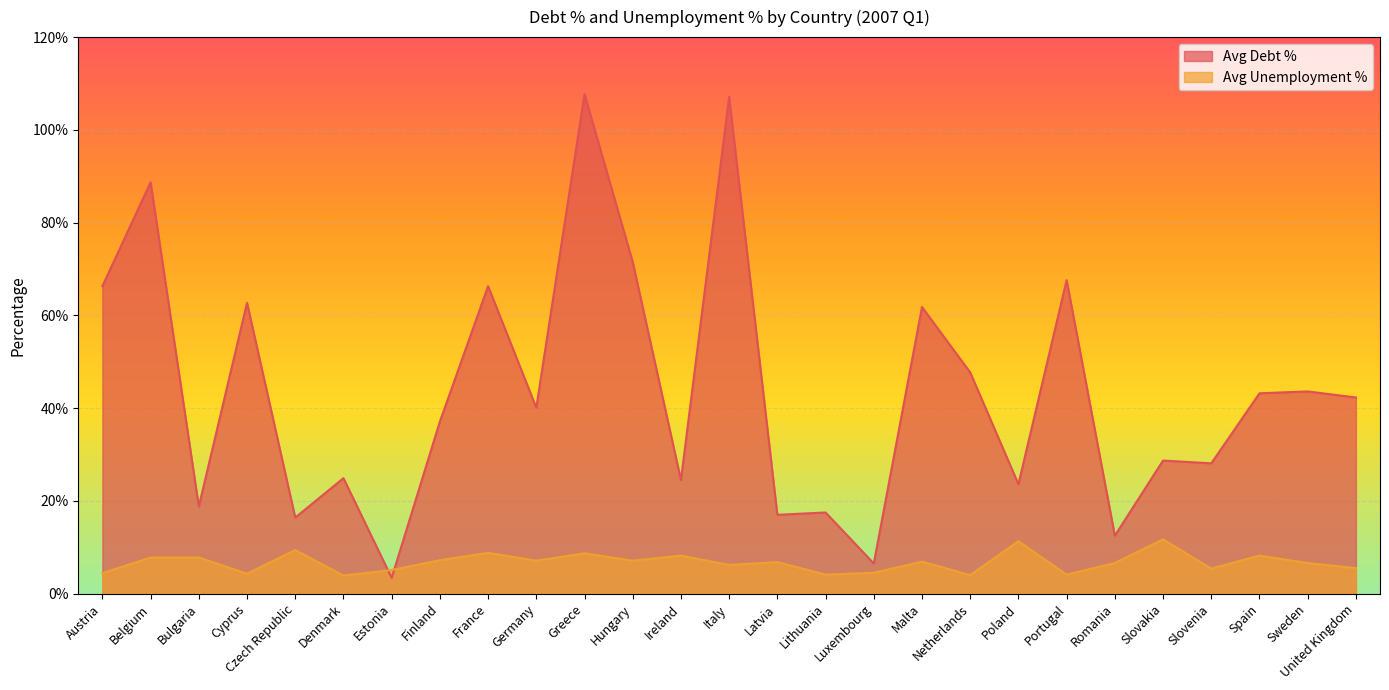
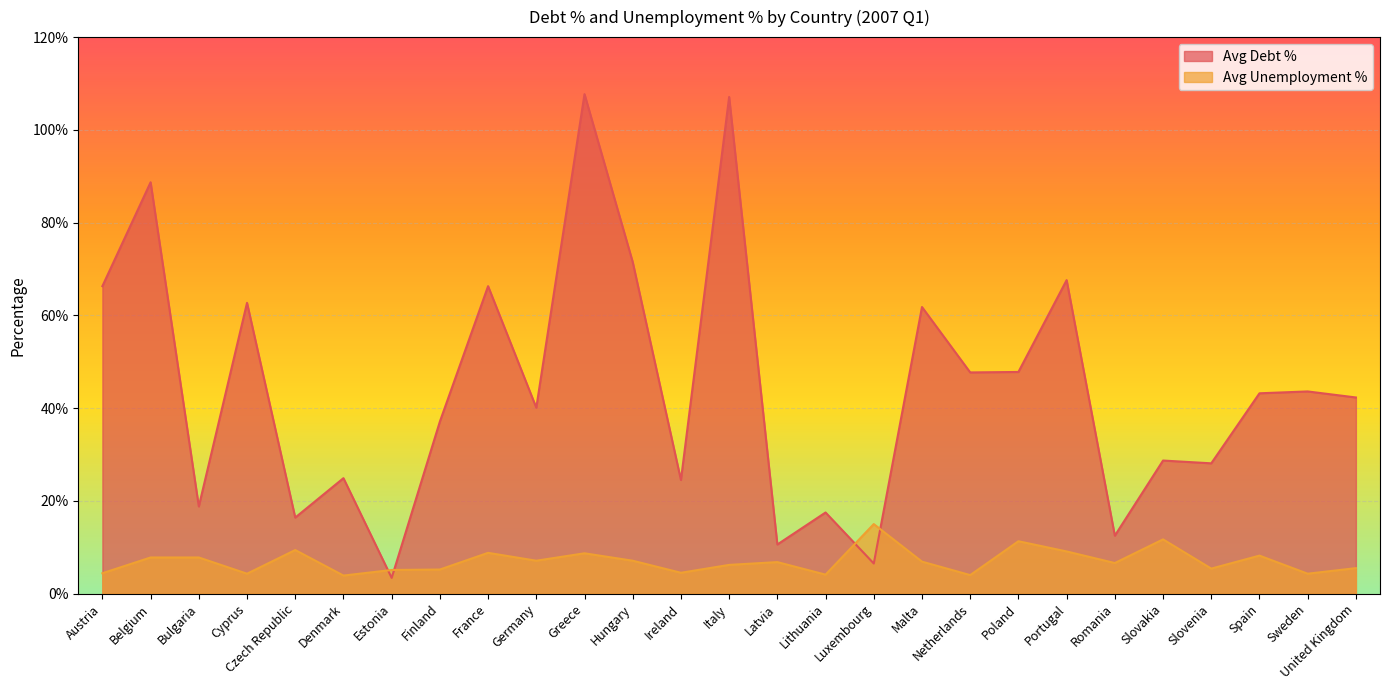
  {
    "Avg Debt %": {
      "Austria": "66%",
      "Belgium": "89%",
      "Bulgaria": "19%",
      "Cyprus": "63%",
      "Czech Republic": "16%",
      "Denmark": "25%",
      "Estonia": "3%",
      "Finland": "37%",
      "France": "66%",
      "Germany": "40%",
      "Greece": "108%",
      "Hungary": "72%",
      "Ireland": "25%",
      "Italy": "107%",
-     "Latvia": "17%",
+     "Latvia": "11%",
      "Lithuania": "18%",
      "Luxembourg": "7%",
      "Malta": "62%",
      "Netherlands": "48%",
-     "Poland": "24%",
+     "Poland": "48%",
      "Portugal": "68%",
      "Romania": "13%",
      "Slovakia": "29%",
      "Slovenia": "28%",
      "Spain": "43%",
      "Sweden": "44%",
      "United Kingdom": "42%"
    },
    "Avg Unemployment %": {
      "Austria": "4%",
      "Belgium": "8%",
      "Bulgaria": "8%",
      "Cyprus": "4%",
      "Czech Republic": "9%",
      "Denmark": "4%",
      "Estonia": "5%",
-     "Finland": "7%",
+     "Finland": "5%",
      "France": "9%",
      "Germany": "7%",
      "Greece": "9%",
      "Hungary": "7%",
-     "Ireland": "8%",
+     "Ireland": "5%",
      "Italy": "6%",
      "Latvia": "7%",
      "Lithuania": "4%",
-     "Luxembourg": "5%",
+     "Luxembourg": "15%",
      "Malta": "7%",
      "Netherlands": "4%",
      "Poland": "11%",
-     "Portugal": "4%",
+     "Portugal": "9%",
      "Romania": "7%",
      "Slovakia": "12%",
      "Slovenia": "5%",
      "Spain": "8%",
-     "Sweden": "7%",
+     "Sweden": "4%",
      "United Kingdom": "6%"
    }
  }
